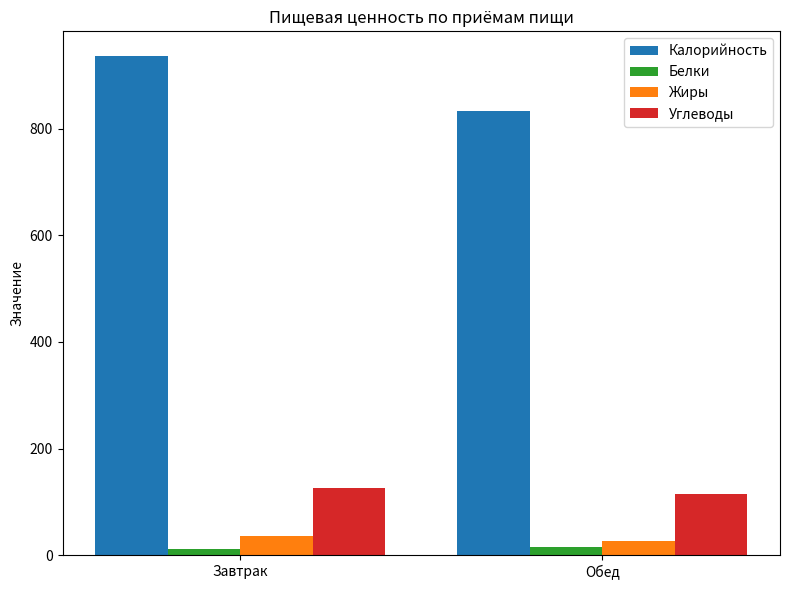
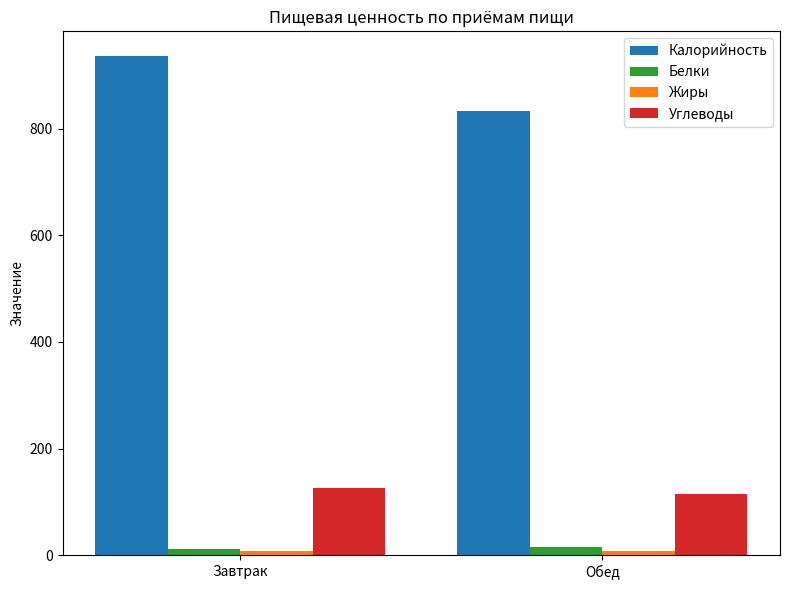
  {
    "Калорийность": {
      "Завтрак": 940,
      "Обед": 830
    },
    "Белки": {
      "Завтрак": 10,
      "Обед": 10
    },
    "Жиры": {
-     "Завтрак": 40,
-     "Обед": 30
+     "Завтрак": 10,
+     "Обед": 10
    },
    "Углеводы": {
      "Завтрак": 130,
      "Обед": 110
    }
  }
